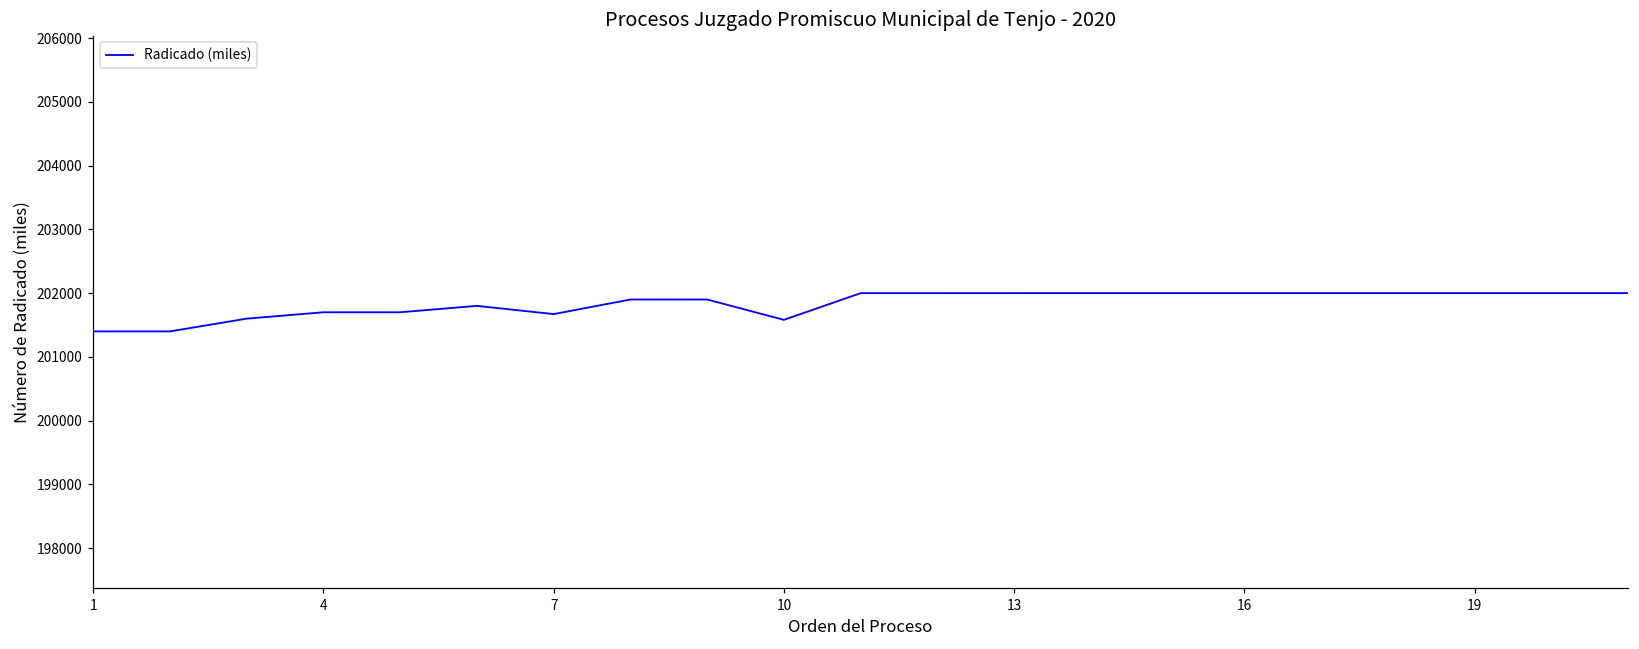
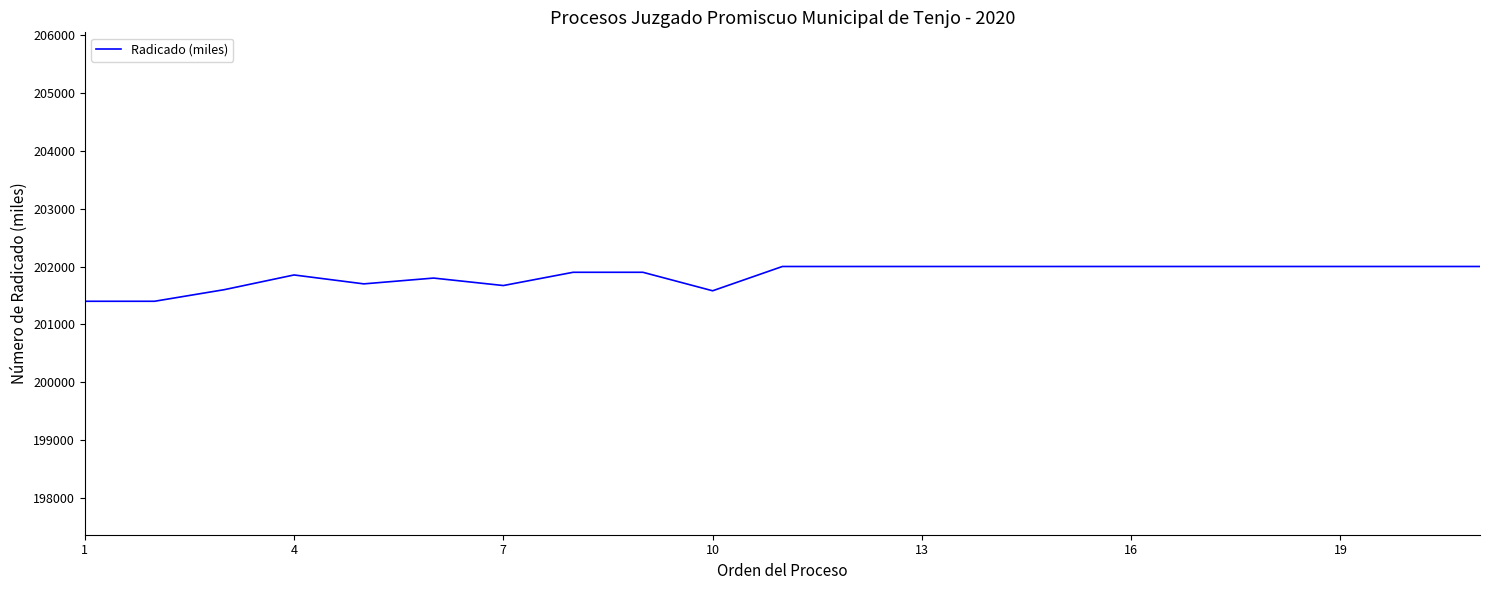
  {
    "1": 201400,
-   "4": 201700,
+   "4": 201900,
    "7": 201700,
    "10": 201600,
    "13": 202000,
    "16": 202000,
    "19": 202000
  }
